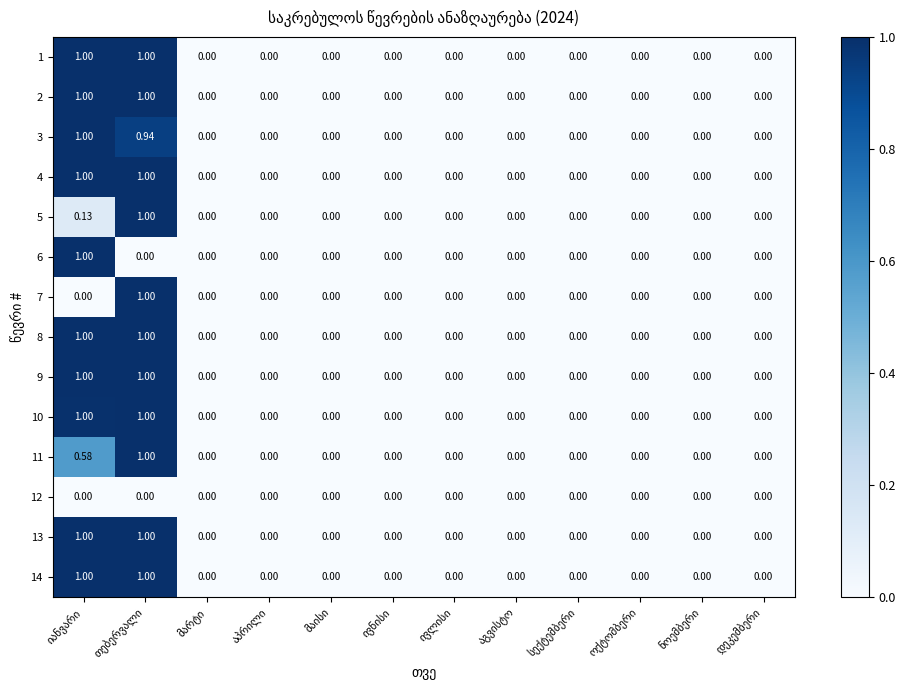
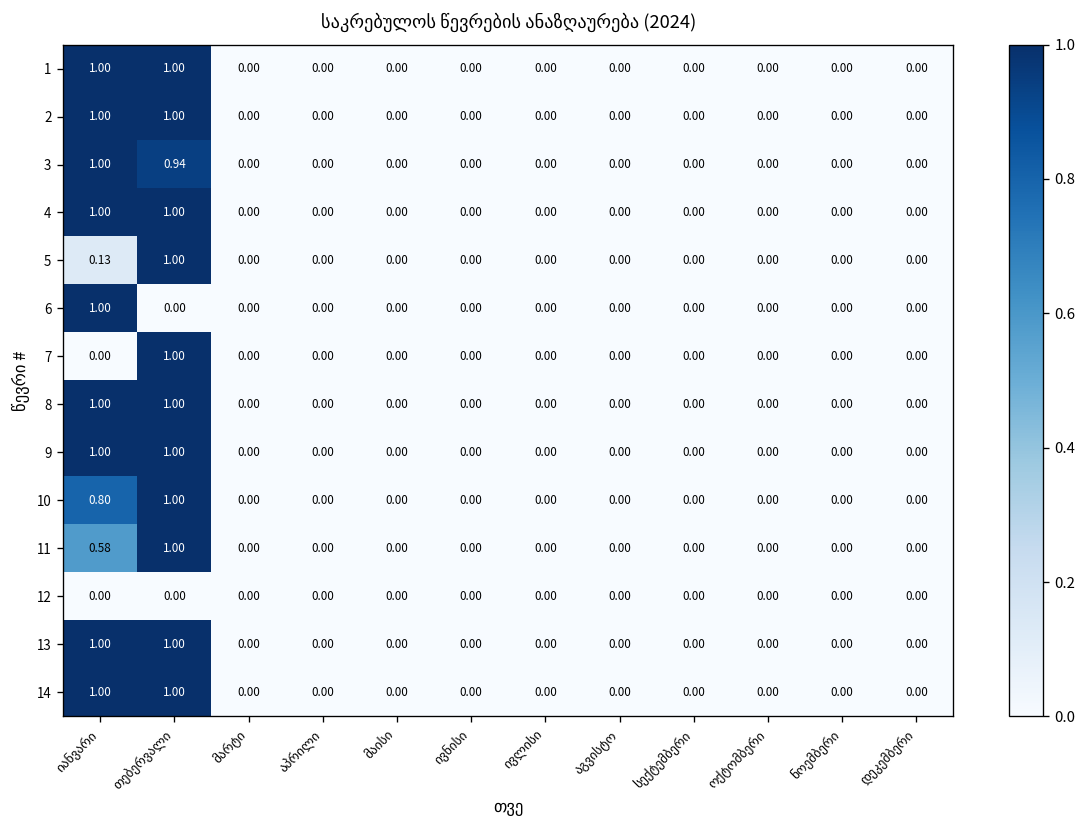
  {
    "1": {
      "იანვარი": 1.00,
      "თებერვალი": 1.00,
      "მარტი": 0.00,
      "აპრილი": 0.00,
      "მაისი": 0.00,
      "ივნისი": 0.00,
      "ივლისი": 0.00,
      "აგვისტო": 0.00,
      "სექტემბერი": 0.00,
      "ოქტომბერი": 0.00,
      "ნოემბერი": 0.00,
      "დეკემბერი": 0.00
    },
    "2": {
      "იანვარი": 1.00,
      "თებერვალი": 1.00,
      "მარტი": 0.00,
      "აპრილი": 0.00,
      "მაისი": 0.00,
      "ივნისი": 0.00,
      "ივლისი": 0.00,
      "აგვისტო": 0.00,
      "სექტემბერი": 0.00,
      "ოქტომბერი": 0.00,
      "ნოემბერი": 0.00,
      "დეკემბერი": 0.00
    },
    "3": {
      "იანვარი": 1.00,
      "თებერვალი": 0.94,
      "მარტი": 0.00,
      "აპრილი": 0.00,
      "მაისი": 0.00,
      "ივნისი": 0.00,
      "ივლისი": 0.00,
      "აგვისტო": 0.00,
      "სექტემბერი": 0.00,
      "ოქტომბერი": 0.00,
      "ნოემბერი": 0.00,
      "დეკემბერი": 0.00
    },
    "4": {
      "იანვარი": 1.00,
      "თებერვალი": 1.00,
      "მარტი": 0.00,
      "აპრილი": 0.00,
      "მაისი": 0.00,
      "ივნისი": 0.00,
      "ივლისი": 0.00,
      "აგვისტო": 0.00,
      "სექტემბერი": 0.00,
      "ოქტომბერი": 0.00,
      "ნოემბერი": 0.00,
      "დეკემბერი": 0.00
    },
    "5": {
      "იანვარი": 0.13,
      "თებერვალი": 1.00,
      "მარტი": 0.00,
      "აპრილი": 0.00,
      "მაისი": 0.00,
      "ივნისი": 0.00,
      "ივლისი": 0.00,
      "აგვისტო": 0.00,
      "სექტემბერი": 0.00,
      "ოქტომბერი": 0.00,
      "ნოემბერი": 0.00,
      "დეკემბერი": 0.00
    },
    "6": {
      "იანვარი": 1.00,
      "თებერვალი": 0.00,
      "მარტი": 0.00,
      "აპრილი": 0.00,
      "მაისი": 0.00,
      "ივნისი": 0.00,
      "ივლისი": 0.00,
      "აგვისტო": 0.00,
      "სექტემბერი": 0.00,
      "ოქტომბერი": 0.00,
      "ნოემბერი": 0.00,
      "დეკემბერი": 0.00
    },
    "7": {
      "იანვარი": 0.00,
      "თებერვალი": 1.00,
      "მარტი": 0.00,
      "აპრილი": 0.00,
      "მაისი": 0.00,
      "ივნისი": 0.00,
      "ივლისი": 0.00,
      "აგვისტო": 0.00,
      "სექტემბერი": 0.00,
      "ოქტომბერი": 0.00,
      "ნოემბერი": 0.00,
      "დეკემბერი": 0.00
    },
    "8": {
      "იანვარი": 1.00,
      "თებერვალი": 1.00,
      "მარტი": 0.00,
      "აპრილი": 0.00,
      "მაისი": 0.00,
      "ივნისი": 0.00,
      "ივლისი": 0.00,
      "აგვისტო": 0.00,
      "სექტემბერი": 0.00,
      "ოქტომბერი": 0.00,
      "ნოემბერი": 0.00,
      "დეკემბერი": 0.00
    },
    "9": {
      "იანვარი": 1.00,
      "თებერვალი": 1.00,
      "მარტი": 0.00,
      "აპრილი": 0.00,
      "მაისი": 0.00,
      "ივნისი": 0.00,
      "ივლისი": 0.00,
      "აგვისტო": 0.00,
      "სექტემბერი": 0.00,
      "ოქტომბერი": 0.00,
      "ნოემბერი": 0.00,
      "დეკემბერი": 0.00
    },
    "10": {
-     "იანვარი": 1.00,
+     "იანვარი": 0.80,
      "თებერვალი": 1.00,
      "მარტი": 0.00,
      "აპრილი": 0.00,
      "მაისი": 0.00,
      "ივნისი": 0.00,
      "ივლისი": 0.00,
      "აგვისტო": 0.00,
      "სექტემბერი": 0.00,
      "ოქტომბერი": 0.00,
      "ნოემბერი": 0.00,
      "დეკემბერი": 0.00
    },
    "11": {
      "იანვარი": 0.58,
      "თებერვალი": 1.00,
      "მარტი": 0.00,
      "აპრილი": 0.00,
      "მაისი": 0.00,
      "ივნისი": 0.00,
      "ივლისი": 0.00,
      "აგვისტო": 0.00,
      "სექტემბერი": 0.00,
      "ოქტომბერი": 0.00,
      "ნოემბერი": 0.00,
      "დეკემბერი": 0.00
    },
    "12": {
      "იანვარი": 0.00,
      "თებერვალი": 0.00,
      "მარტი": 0.00,
      "აპრილი": 0.00,
      "მაისი": 0.00,
      "ივნისი": 0.00,
      "ივლისი": 0.00,
      "აგვისტო": 0.00,
      "სექტემბერი": 0.00,
      "ოქტომბერი": 0.00,
      "ნოემბერი": 0.00,
      "დეკემბერი": 0.00
    },
    "13": {
      "იანვარი": 1.00,
      "თებერვალი": 1.00,
      "მარტი": 0.00,
      "აპრილი": 0.00,
      "მაისი": 0.00,
      "ივნისი": 0.00,
      "ივლისი": 0.00,
      "აგვისტო": 0.00,
      "სექტემბერი": 0.00,
      "ოქტომბერი": 0.00,
      "ნოემბერი": 0.00,
      "დეკემბერი": 0.00
    },
    "14": {
      "იანვარი": 1.00,
      "თებერვალი": 1.00,
      "მარტი": 0.00,
      "აპრილი": 0.00,
      "მაისი": 0.00,
      "ივნისი": 0.00,
      "ივლისი": 0.00,
      "აგვისტო": 0.00,
      "სექტემბერი": 0.00,
      "ოქტომბერი": 0.00,
      "ნოემბერი": 0.00,
      "დეკემბერი": 0.00
    }
  }
